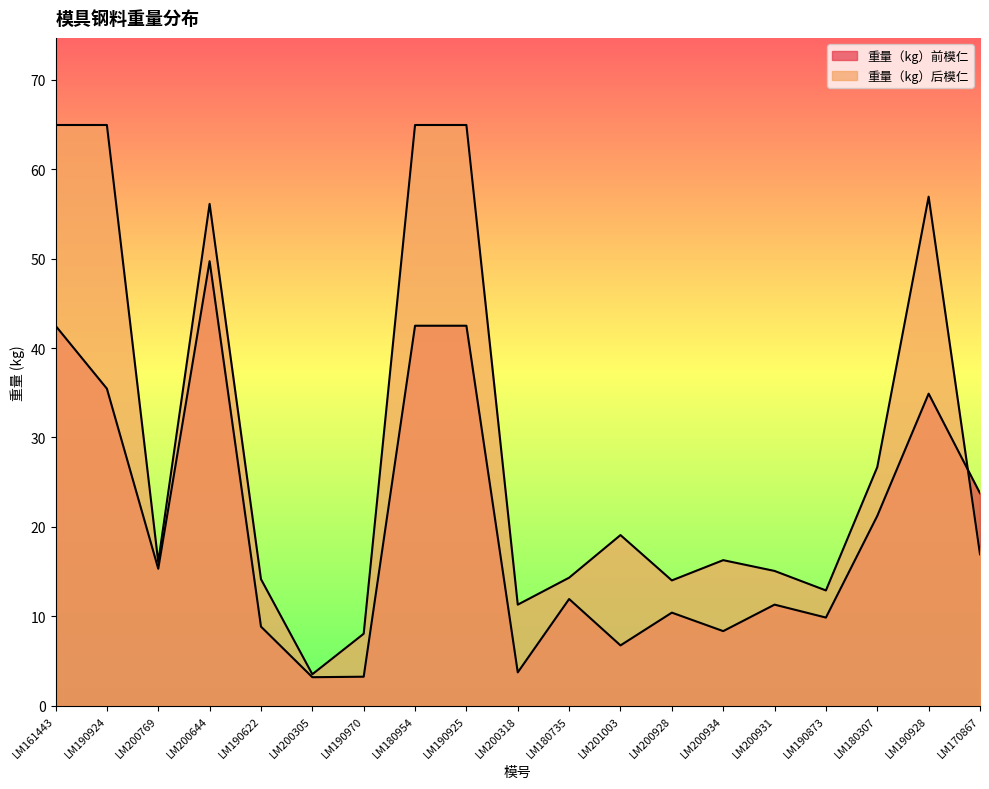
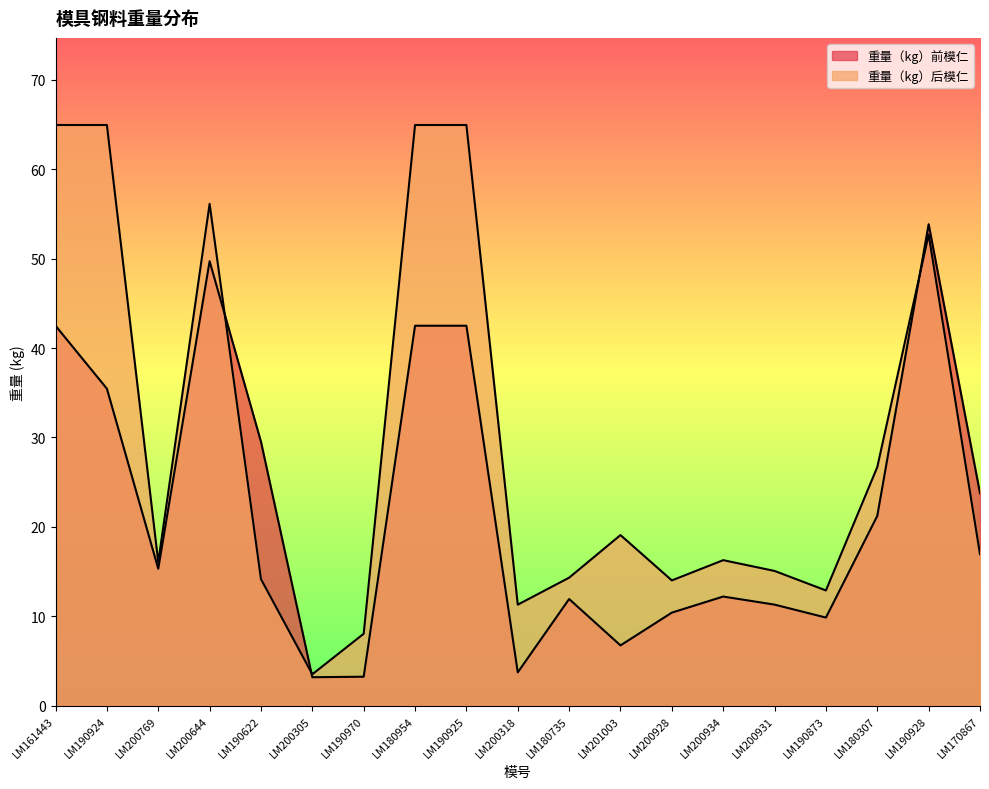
  {
    "重量（kg）前模仁": {
      "LM161443": 42,
      "LM190924": 35,
      "LM200769": 15,
      "LM200644": 50,
-     "LM190622": 9,
+     "LM190622": 30,
      "LM200305": 3,
      "LM190970": 3,
      "LM180954": 42,
      "LM190925": 42,
      "LM200318": 4,
      "LM180735": 12,
      "LM201003": 7,
      "LM200928": 10,
-     "LM200934": 8,
+     "LM200934": 12,
      "LM200931": 11,
      "LM190873": 10,
      "LM180307": 21,
-     "LM190928": 35,
+     "LM190928": 54,
      "LM170867": 24
    },
    "重量（kg）后模仁": {
      "LM161443": 65,
      "LM190924": 65,
      "LM200769": 16,
      "LM200644": 56,
      "LM190622": 14,
      "LM200305": 4,
      "LM190970": 8,
      "LM180954": 65,
      "LM190925": 65,
      "LM200318": 11,
      "LM180735": 14,
      "LM201003": 19,
      "LM200928": 14,
      "LM200934": 16,
      "LM200931": 15,
      "LM190873": 13,
      "LM180307": 27,
-     "LM190928": 57,
+     "LM190928": 53,
      "LM170867": 17
    }
  }
